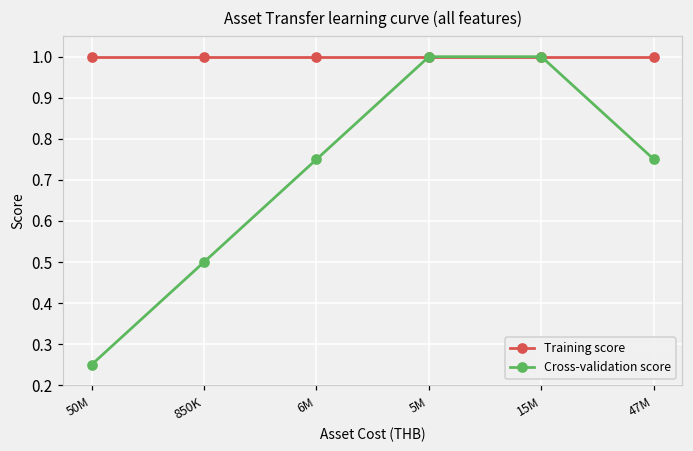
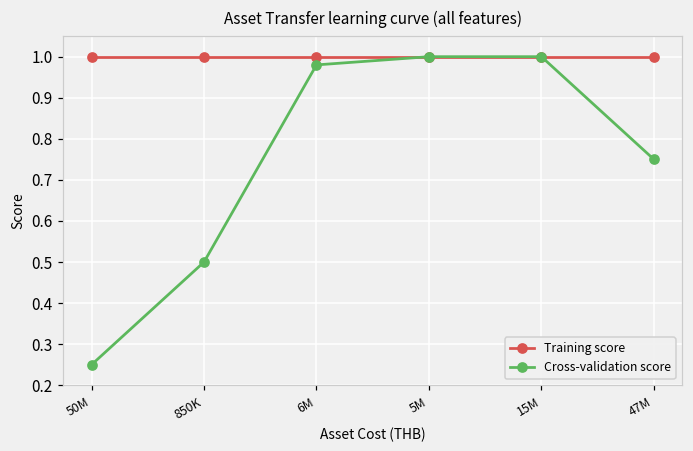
  {
    "Training score": {
      "50M": 1.00,
      "850K": 1.00,
      "6M": 1.00,
      "47M": 1.00
    },
    "Cross-validation score": {
      "50M": 0.25,
      "850K": 0.50,
-     "6M": 0.75,
+     "6M": 0.98,
      "47M": 0.75
    }
  }
